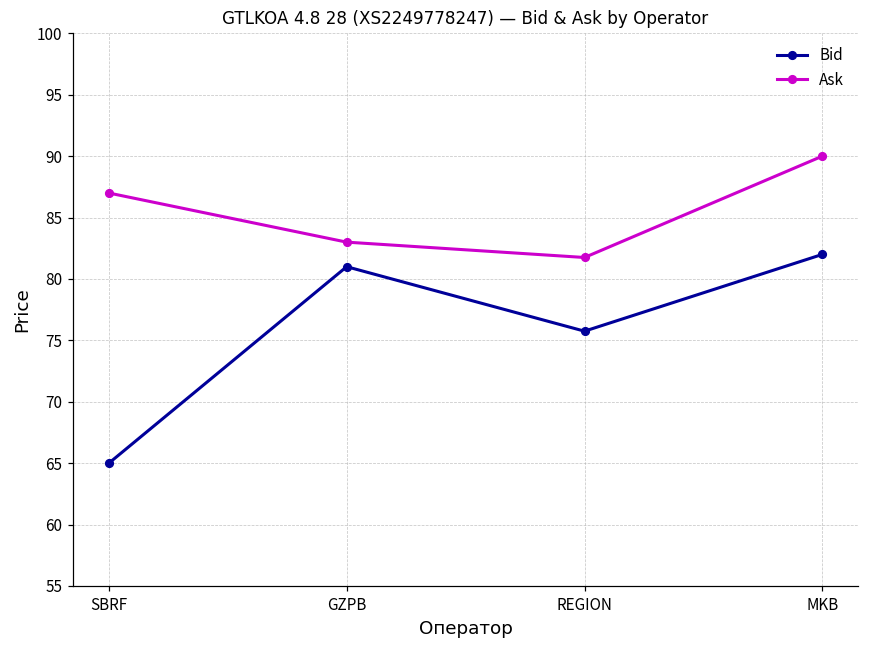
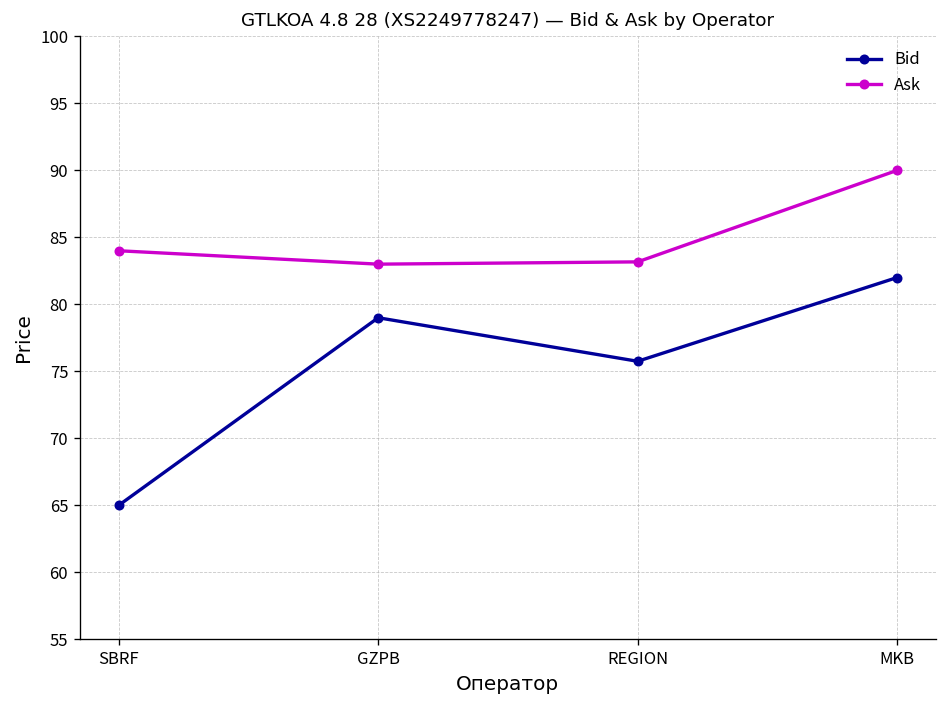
  {
    "Bid": {
      "SBRF": 65,
-     "GZPB": 81,
+     "GZPB": 79,
      "REGION": 75.8,
      "MKB": 82
    },
    "Ask": {
-     "SBRF": 87,
+     "SBRF": 84,
      "GZPB": 83.0,
-     "REGION": 81.8,
+     "REGION": 83.2,
      "MKB": 90.0
    }
  }
